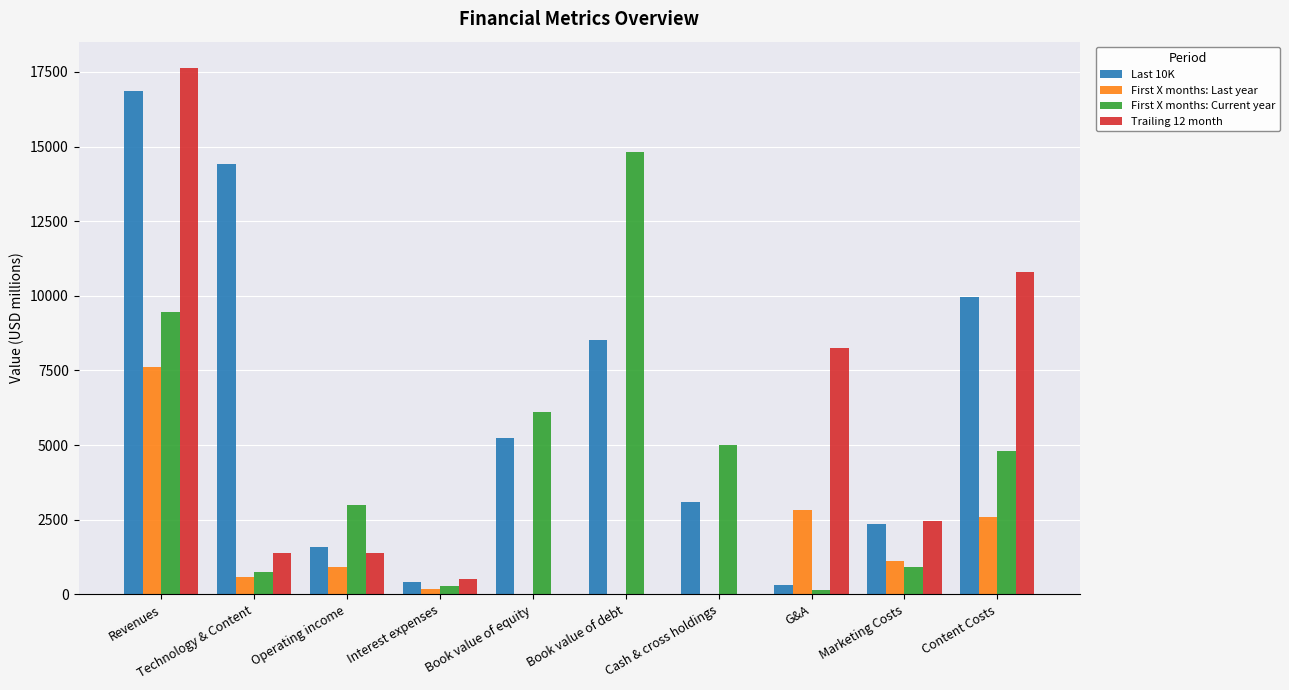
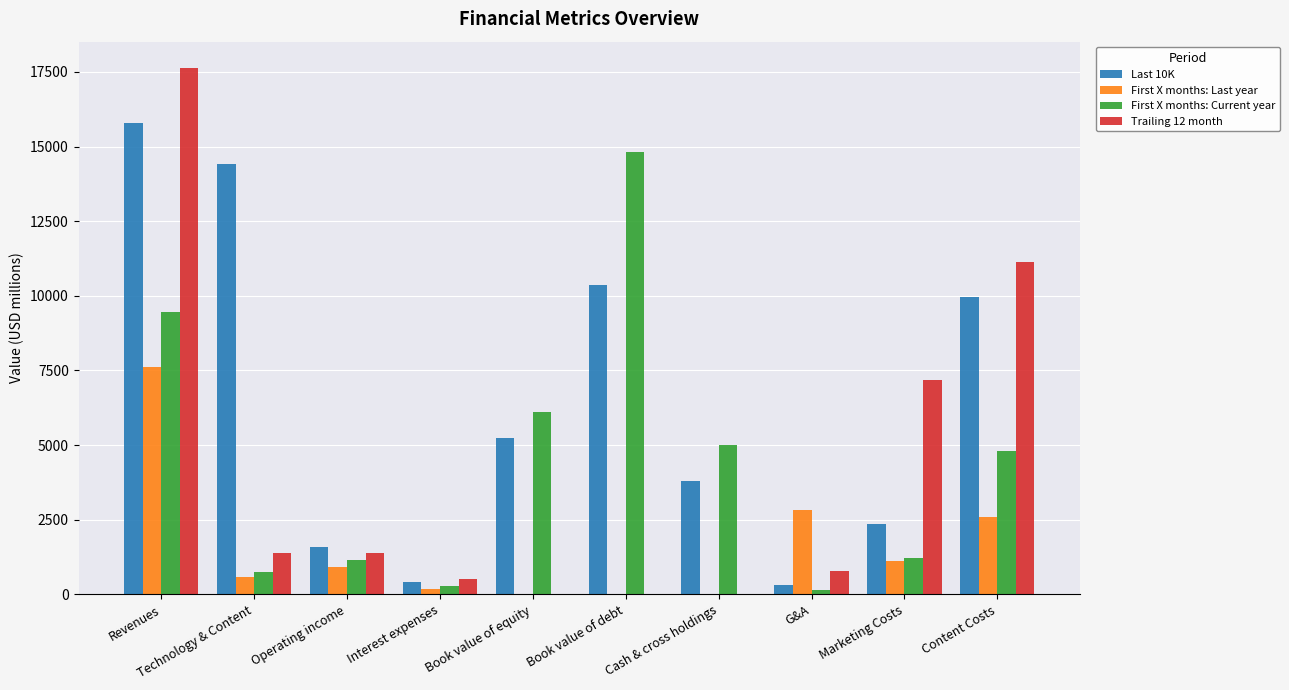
  {
    "Last 10K": {
-     "Revenues": 16900,
+     "Revenues": 15800,
      "Technology & Content": 14400,
      "Operating income": 1600,
      "Interest expenses": 400,
      "Book value of equity": 5200,
-     "Book value of debt": 8500,
-     "Cash & cross holdings": 3100,
+     "Book value of debt": 10400,
+     "Cash & cross holdings": 3800,
      "G&A": 300,
      "Marketing Costs": 2400,
      "Content Costs": 10000
    },
    "First X months: Last year": {
      "Revenues": 7600,
      "Technology & Content": 600,
      "Operating income": 900,
      "Interest expenses": 200,
      "Book value of equity": 0,
      "Book value of debt": 0,
      "Cash & cross holdings": 0,
      "G&A": 2800,
      "Marketing Costs": 1100,
      "Content Costs": 2600
    },
    "First X months: Current year": {
      "Revenues": 9400,
      "Technology & Content": 800,
-     "Operating income": 3000,
+     "Operating income": 1200,
      "Interest expenses": 300,
      "Book value of equity": 6100,
      "Book value of debt": 14800,
      "Cash & cross holdings": 5000,
      "G&A": 100,
-     "Marketing Costs": 900,
+     "Marketing Costs": 1200,
      "Content Costs": 4800
    },
    "Trailing 12 month": {
      "Revenues": 17600,
      "Technology & Content": 1400,
      "Operating income": 1400,
      "Interest expenses": 500,
      "Book value of equity": 0,
      "Book value of debt": 0,
      "Cash & cross holdings": 0,
-     "G&A": 8300,
-     "Marketing Costs": 2500,
-     "Content Costs": 10800
+     "G&A": 800,
+     "Marketing Costs": 7200,
+     "Content Costs": 11100
    }
  }
